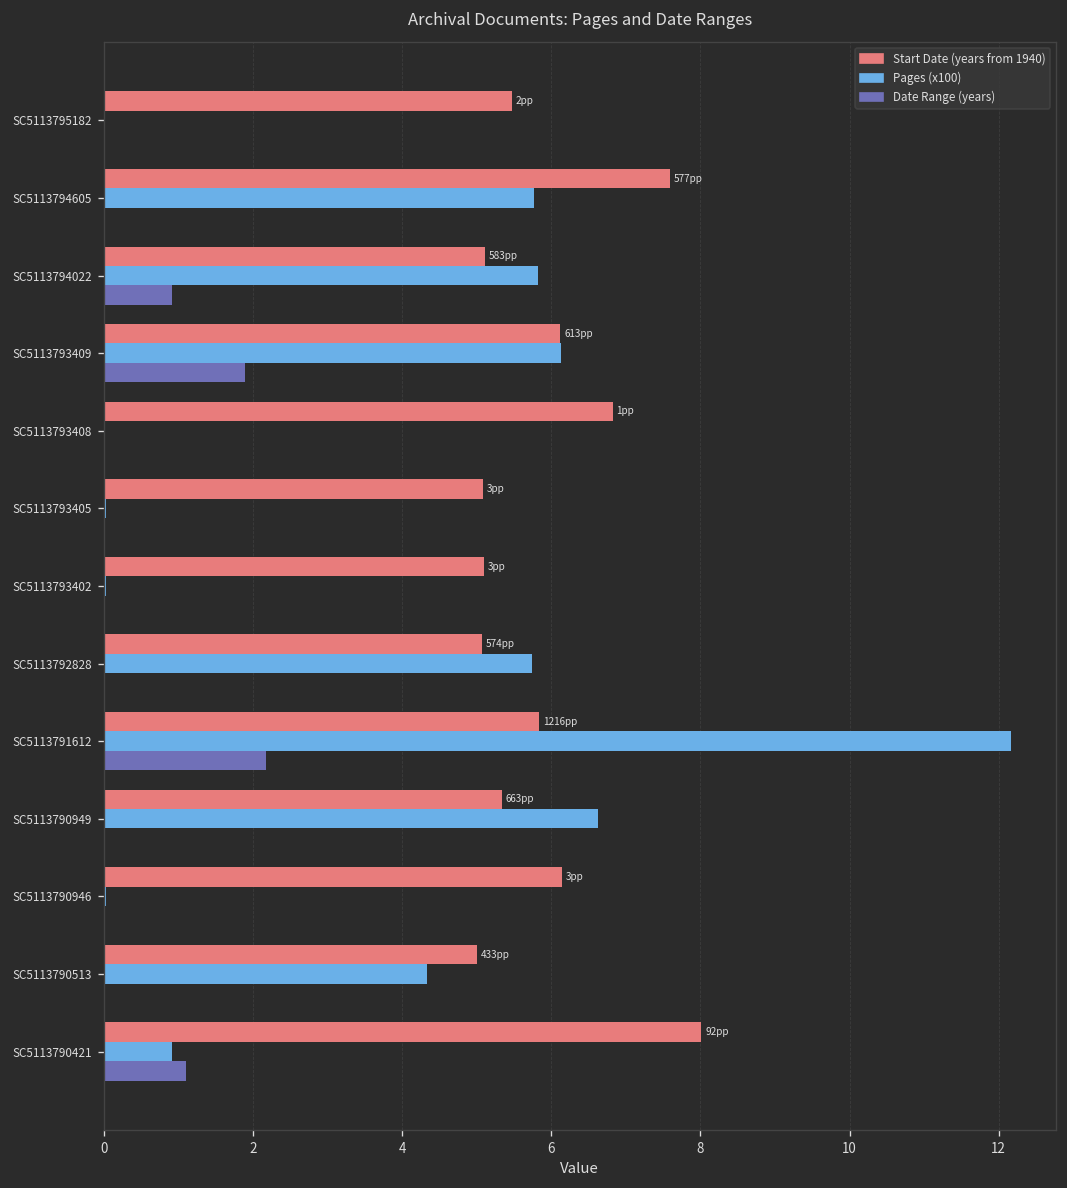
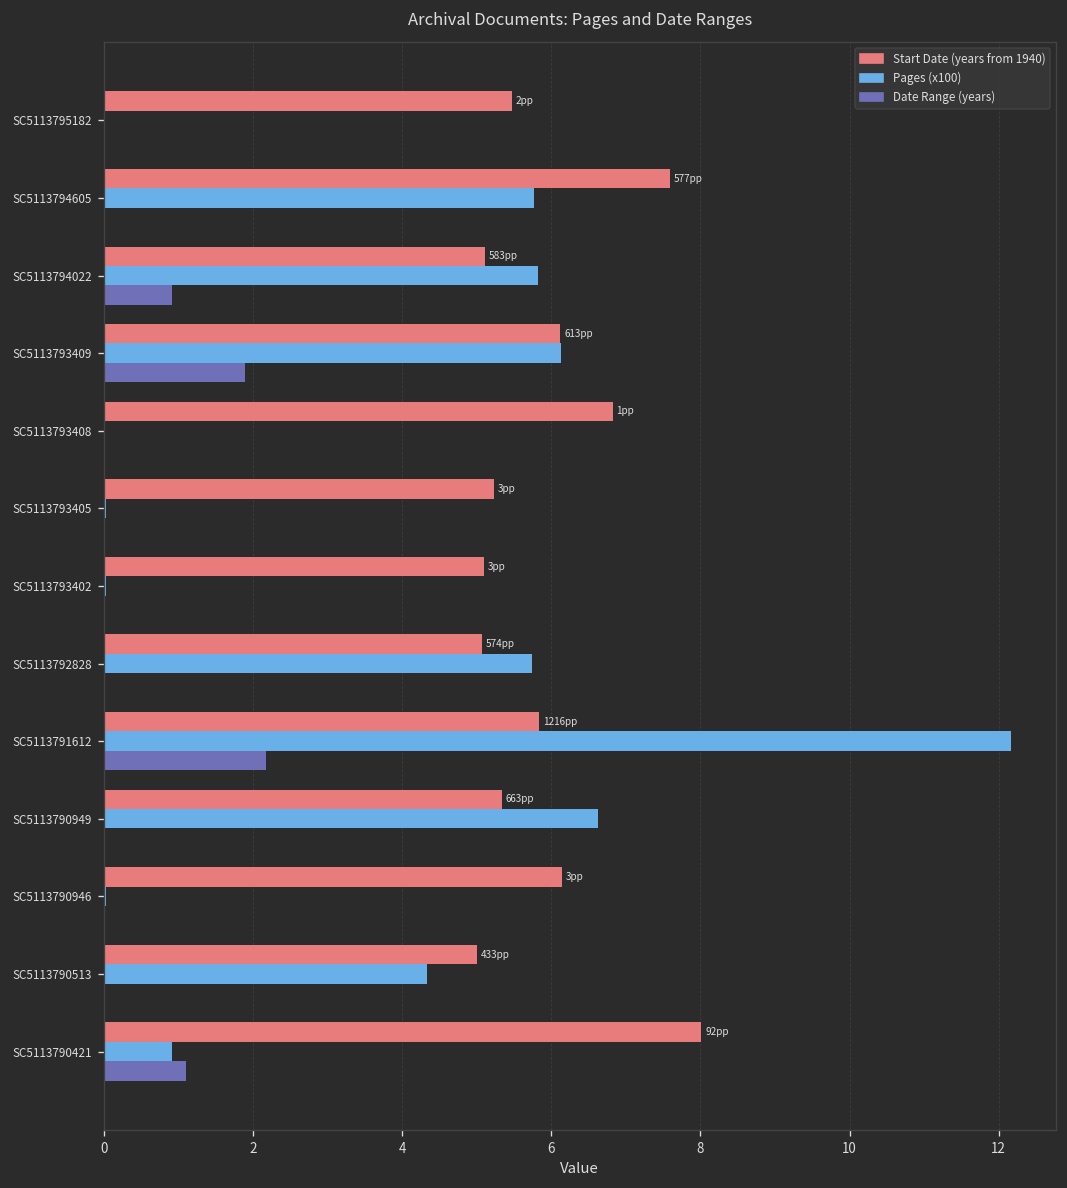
  {
    "Start Date (years from 1940)": {
-     "SC5113793405": 5.1
+     "SC5113793405": 5.2
    },
    "Pages (x100)": {
      "SC5113794605": 5.8,
      "SC5113794022": 5.8,
      "SC5113793409": 6.1,
      "SC5113792828": 5.7,
      "SC5113791612": 12.2,
      "SC5113790949": 6.6,
      "SC5113790513": 4.3,
      "SC5113790421": 0.9
    },
    "Date Range (years)": {
      "SC5113794022": 0.9,
      "SC5113793409": 1.9,
      "SC5113791612": 2.2,
      "SC5113790421": 1.1
    }
  }
